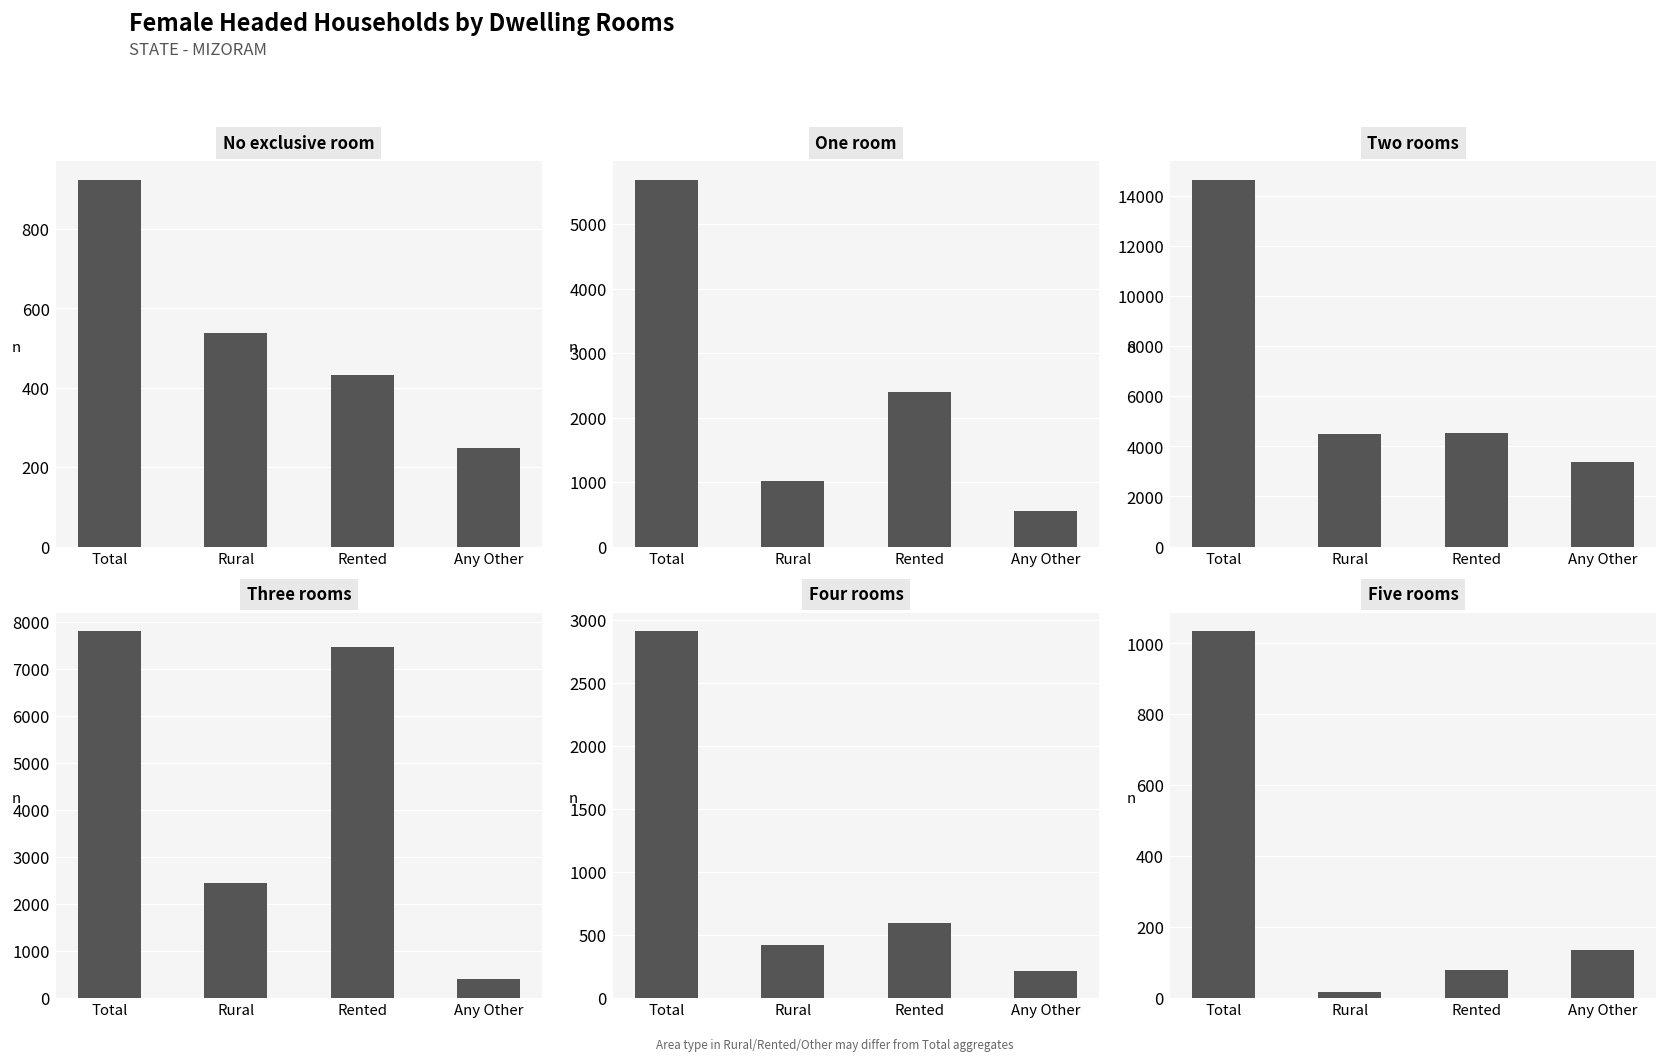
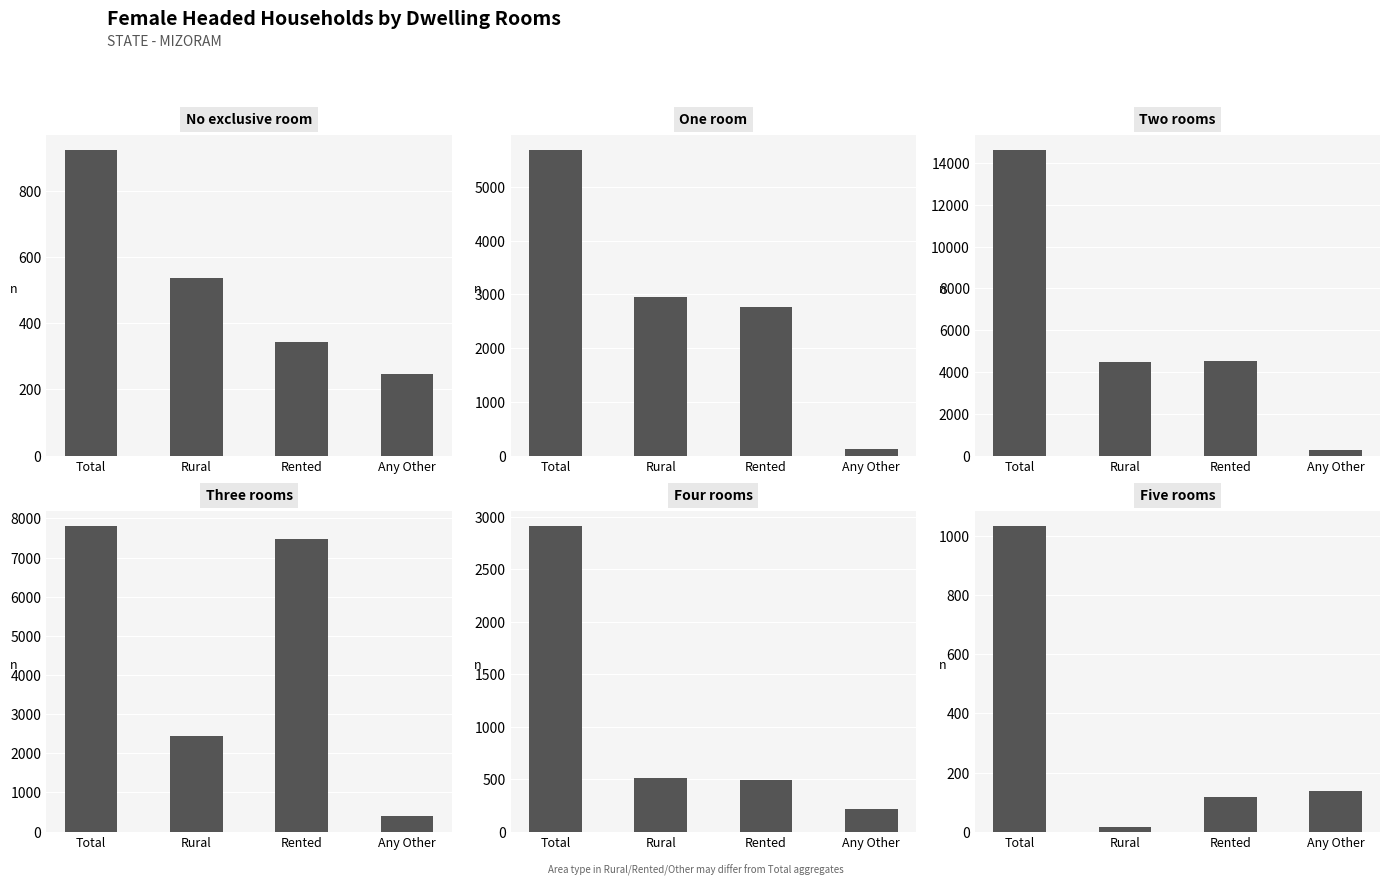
  {
    "No exclusive room": {
      "Total": 920,
      "Rural": 540,
-     "Rented": 430,
+     "Rented": 340,
      "Any Other": 250
    },
    "One room": {
      "Total": 5700,
-     "Rural": 1000,
-     "Rented": 2400,
-     "Any Other": 600
+     "Rural": 2900,
+     "Rented": 2800,
+     "Any Other": 100
    },
    "Two rooms": {
      "Total": 14600,
      "Rural": 4500,
      "Rented": 4500,
-     "Any Other": 3400
+     "Any Other": 300
    },
    "Three rooms": {
      "Total": 7800,
      "Rural": 2400,
      "Rented": 7500,
      "Any Other": 400
    },
    "Four rooms": {
      "Total": 2910,
-     "Rural": 420,
-     "Rented": 600,
+     "Rural": 510,
+     "Rented": 490,
      "Any Other": 210
    },
    "Five rooms": {
      "Total": 1040,
      "Rural": 20,
-     "Rented": 80,
+     "Rented": 120,
      "Any Other": 140
    }
  }
